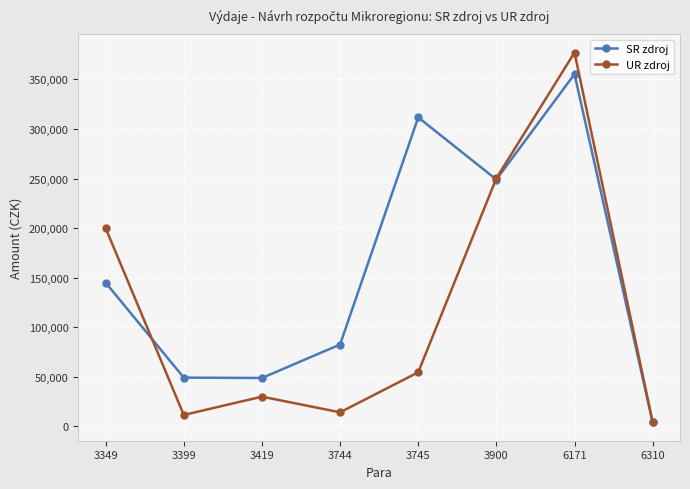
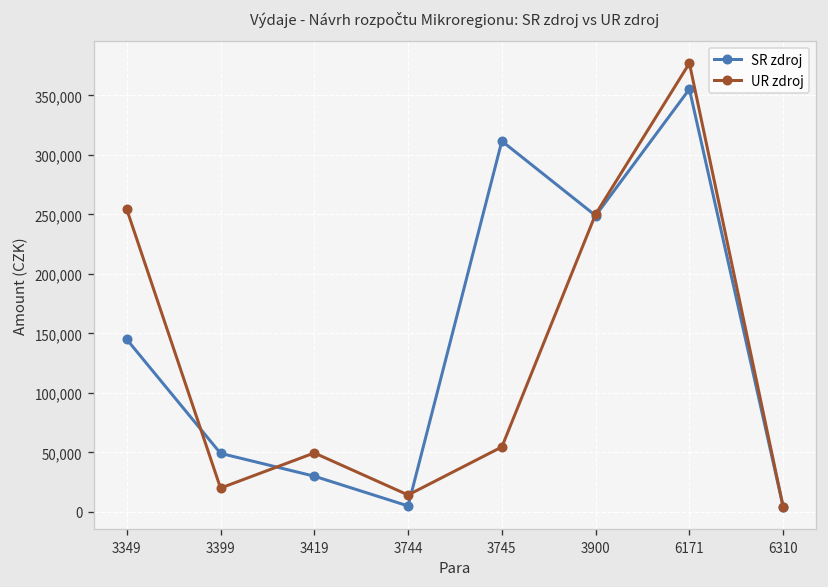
  {
    "SR zdroj": {
      "3349": "150,000",
      "3399": "50,000",
-     "3419": "50,000",
-     "3744": "80,000",
+     "3419": "30,000",
+     "3744": "10,000",
      "3745": "310,000",
      "6171": "360,000"
    },
    "UR zdroj": {
-     "3349": "200,000",
-     "3399": "10,000",
-     "3419": "30,000",
+     "3349": "250,000",
+     "3399": "20,000",
+     "3419": "50,000",
      "3744": "10,000",
      "3745": "50,000",
      "6171": "380,000"
    }
  }
